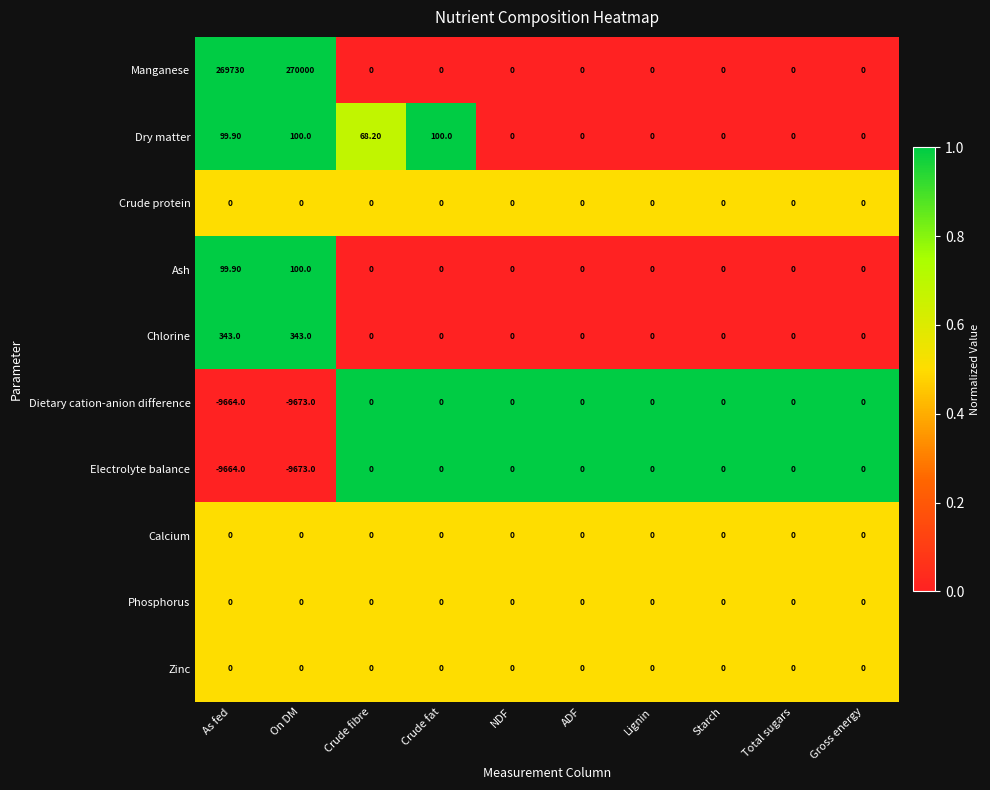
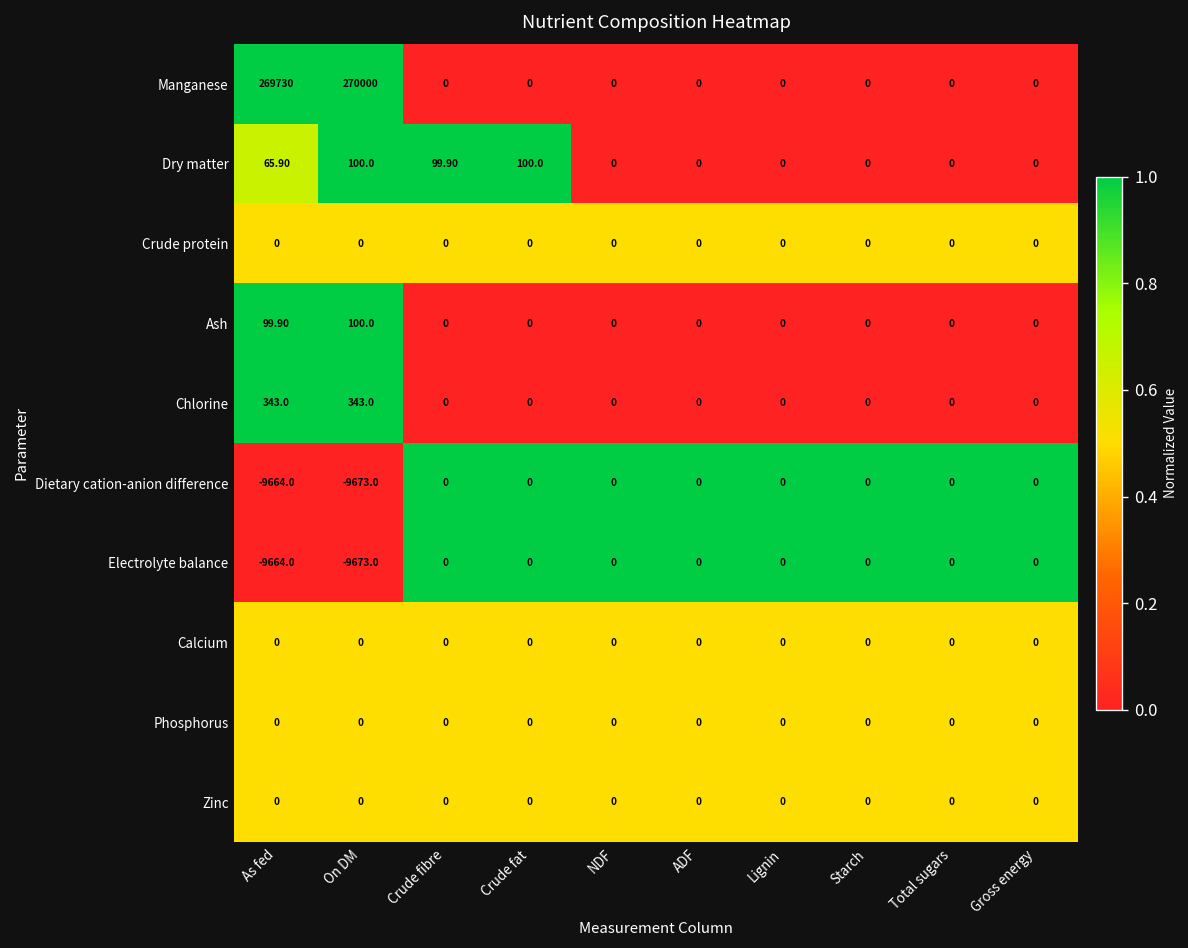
  {
    "Manganese": {
      "As fed": 269730,
      "On DM": 270000,
      "Crude fibre": 0,
      "Crude fat": 0,
      "NDF": 0,
      "ADF": 0,
      "Lignin": 0,
      "Starch": 0,
      "Total sugars": 0,
      "Gross energy": 0
    },
    "Dry matter": {
-     "As fed": 99.90,
+     "As fed": 65.90,
      "On DM": 100.0,
-     "Crude fibre": 68.20,
+     "Crude fibre": 99.90,
      "Crude fat": 100.0,
      "NDF": 0,
      "ADF": 0,
      "Lignin": 0,
      "Starch": 0,
      "Total sugars": 0,
      "Gross energy": 0
    },
    "Crude protein": {
      "As fed": 0,
      "On DM": 0,
      "Crude fibre": 0,
      "Crude fat": 0,
      "NDF": 0,
      "ADF": 0,
      "Lignin": 0,
      "Starch": 0,
      "Total sugars": 0,
      "Gross energy": 0
    },
    "Ash": {
      "As fed": 99.90,
      "On DM": 100.0,
      "Crude fibre": 0,
      "Crude fat": 0,
      "NDF": 0,
      "ADF": 0,
      "Lignin": 0,
      "Starch": 0,
      "Total sugars": 0,
      "Gross energy": 0
    },
    "Chlorine": {
      "As fed": 343.0,
      "On DM": 343.0,
      "Crude fibre": 0,
      "Crude fat": 0,
      "NDF": 0,
      "ADF": 0,
      "Lignin": 0,
      "Starch": 0,
      "Total sugars": 0,
      "Gross energy": 0
    },
    "Dietary cation-anion difference": {
      "As fed": -9664.0,
      "On DM": -9673.0,
      "Crude fibre": 0,
      "Crude fat": 0,
      "NDF": 0,
      "ADF": 0,
      "Lignin": 0,
      "Starch": 0,
      "Total sugars": 0,
      "Gross energy": 0
    },
    "Electrolyte balance": {
      "As fed": -9664.0,
      "On DM": -9673.0,
      "Crude fibre": 0,
      "Crude fat": 0,
      "NDF": 0,
      "ADF": 0,
      "Lignin": 0,
      "Starch": 0,
      "Total sugars": 0,
      "Gross energy": 0
    },
    "Calcium": {
      "As fed": 0,
      "On DM": 0,
      "Crude fibre": 0,
      "Crude fat": 0,
      "NDF": 0,
      "ADF": 0,
      "Lignin": 0,
      "Starch": 0,
      "Total sugars": 0,
      "Gross energy": 0
    },
    "Phosphorus": {
      "As fed": 0,
      "On DM": 0,
      "Crude fibre": 0,
      "Crude fat": 0,
      "NDF": 0,
      "ADF": 0,
      "Lignin": 0,
      "Starch": 0,
      "Total sugars": 0,
      "Gross energy": 0
    },
    "Zinc": {
      "As fed": 0,
      "On DM": 0,
      "Crude fibre": 0,
      "Crude fat": 0,
      "NDF": 0,
      "ADF": 0,
      "Lignin": 0,
      "Starch": 0,
      "Total sugars": 0,
      "Gross energy": 0
    }
  }
